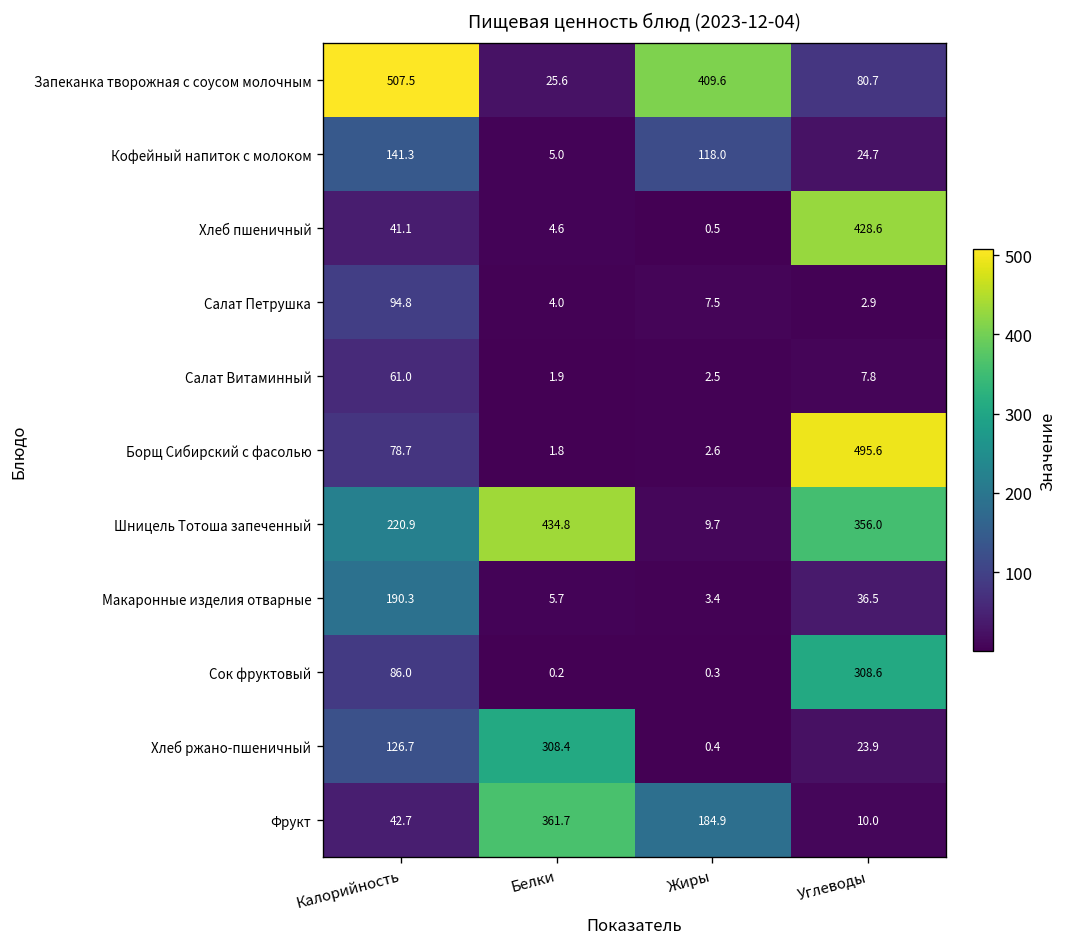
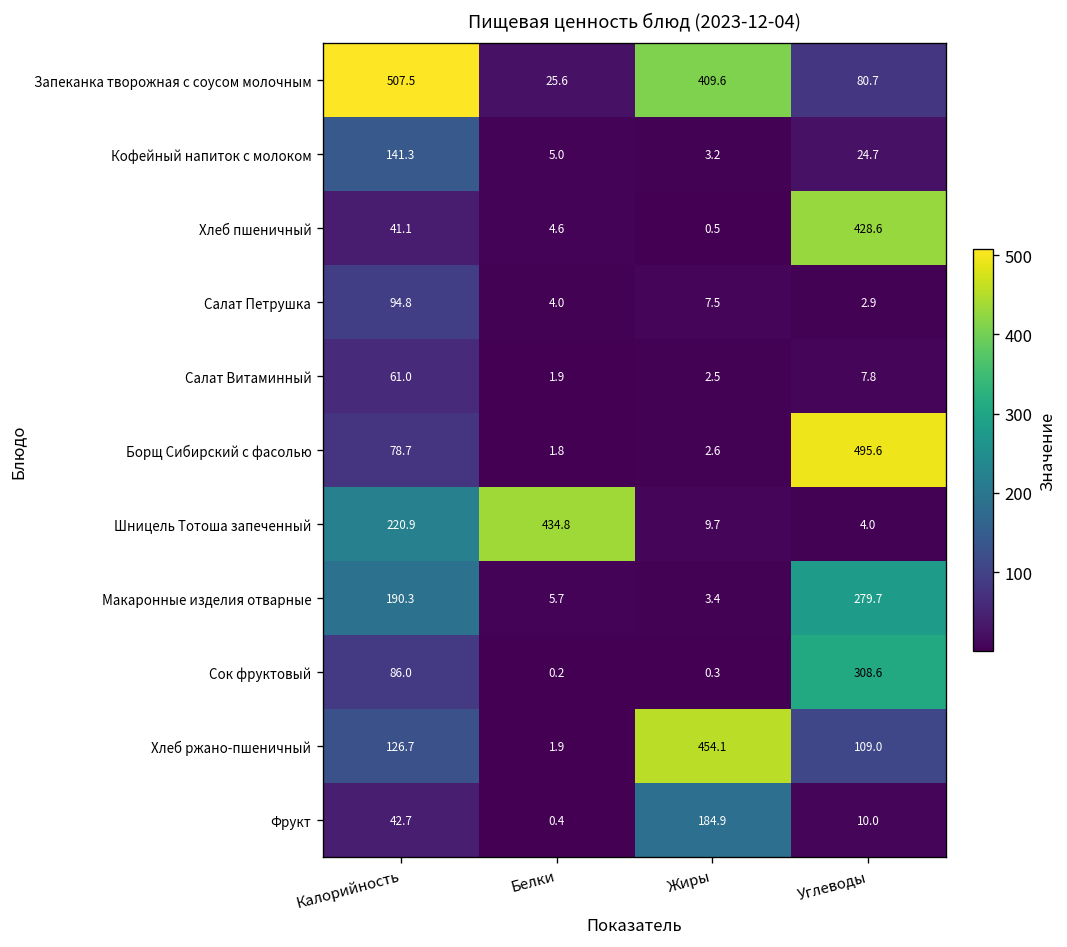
  {
    "Запеканка творожная с соусом молочным": {
      "Калорийность": 507.5,
      "Белки": 25.6,
      "Жиры": 409.6,
      "Углеводы": 80.7
    },
    "Кофейный напиток с молоком": {
      "Калорийность": 141.3,
      "Белки": 5.0,
-     "Жиры": 118.0,
+     "Жиры": 3.2,
      "Углеводы": 24.7
    },
    "Хлеб пшеничный": {
      "Калорийность": 41.1,
      "Белки": 4.6,
      "Жиры": 0.5,
      "Углеводы": 428.6
    },
    "Салат Петрушка": {
      "Калорийность": 94.8,
      "Белки": 4.0,
      "Жиры": 7.5,
      "Углеводы": 2.9
    },
    "Салат Витаминный": {
      "Калорийность": 61.0,
      "Белки": 1.9,
      "Жиры": 2.5,
      "Углеводы": 7.8
    },
    "Борщ Сибирский с фасолью": {
      "Калорийность": 78.7,
      "Белки": 1.8,
      "Жиры": 2.6,
      "Углеводы": 495.6
    },
    "Шницель Тотоша запеченный": {
      "Калорийность": 220.9,
      "Белки": 434.8,
      "Жиры": 9.7,
-     "Углеводы": 356.0
+     "Углеводы": 4.0
    },
    "Макаронные изделия отварные": {
      "Калорийность": 190.3,
      "Белки": 5.7,
      "Жиры": 3.4,
-     "Углеводы": 36.5
+     "Углеводы": 279.7
    },
    "Сок фруктовый": {
      "Калорийность": 86.0,
      "Белки": 0.2,
      "Жиры": 0.3,
      "Углеводы": 308.6
    },
    "Хлеб ржано-пшеничный": {
      "Калорийность": 126.7,
-     "Белки": 308.4,
-     "Жиры": 0.4,
-     "Углеводы": 23.9
+     "Белки": 1.9,
+     "Жиры": 454.1,
+     "Углеводы": 109.0
    },
    "Фрукт": {
      "Калорийность": 42.7,
-     "Белки": 361.7,
+     "Белки": 0.4,
      "Жиры": 184.9,
      "Углеводы": 10.0
    }
  }
